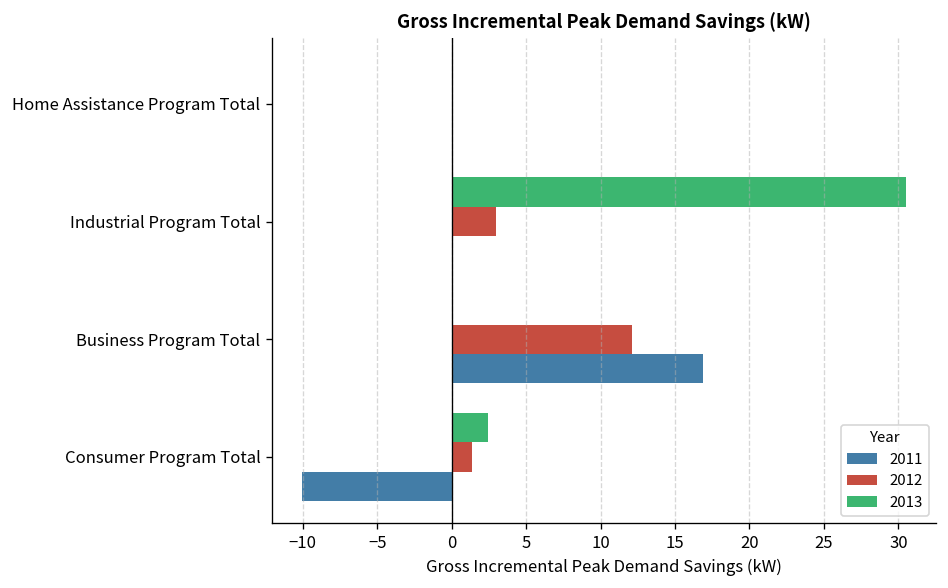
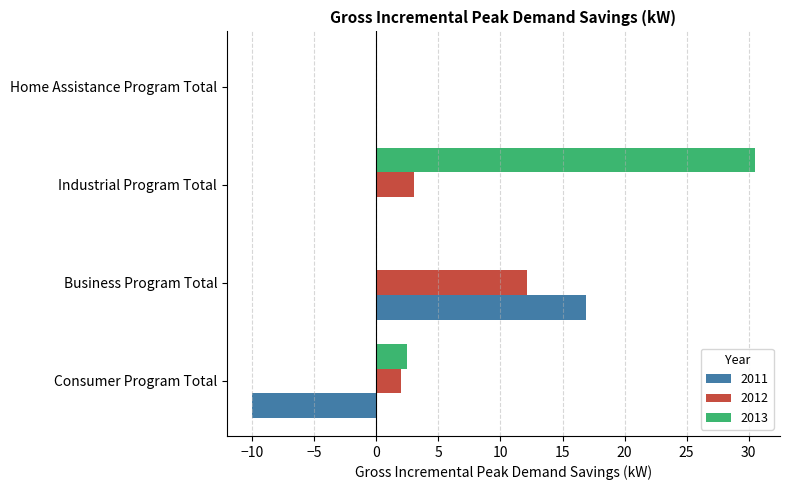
  {
    "2011": {
      "Home Assistance Program Total": 0.0,
      "Industrial Program Total": 0.0,
      "Business Program Total": 16.9,
      "Consumer Program Total": -10.0
    },
    "2012": {
      "Home Assistance Program Total": 0.0,
      "Industrial Program Total": 3.0,
      "Business Program Total": 12.1,
-     "Consumer Program Total": 1.4
+     "Consumer Program Total": 2.0
    },
    "2013": {
      "Home Assistance Program Total": 0.0,
      "Industrial Program Total": 30.5,
      "Business Program Total": 0.0,
      "Consumer Program Total": 2.5
    }
  }
